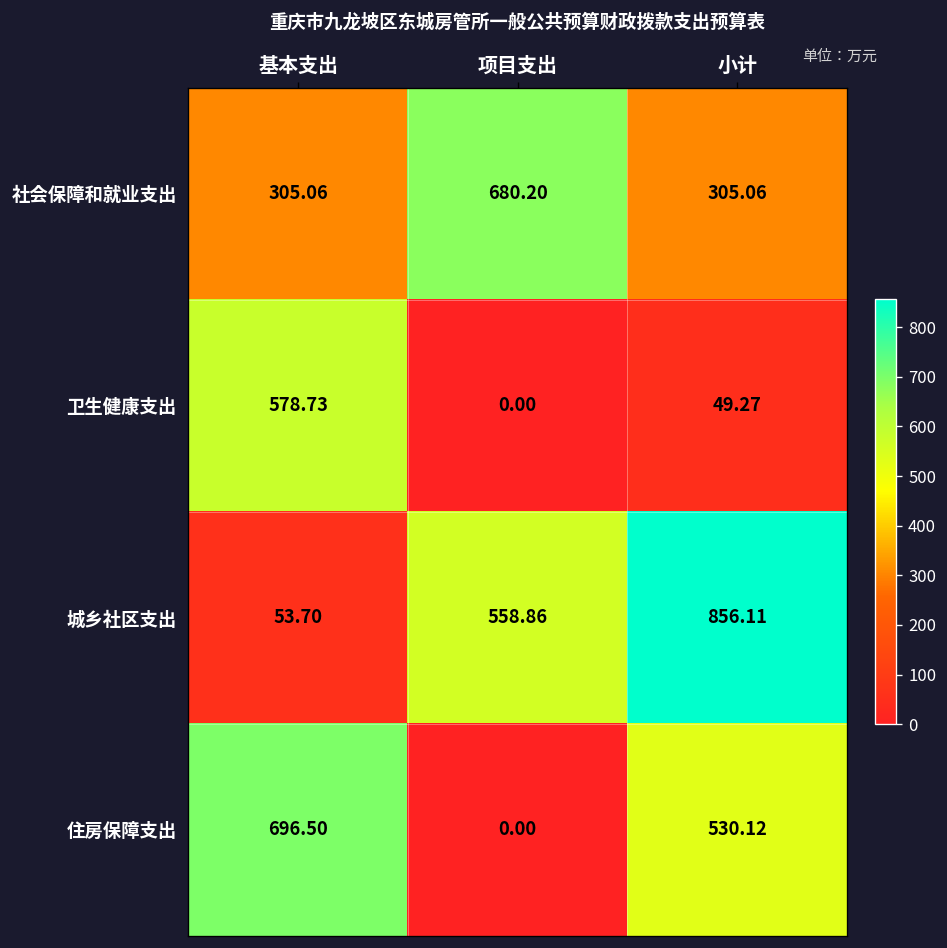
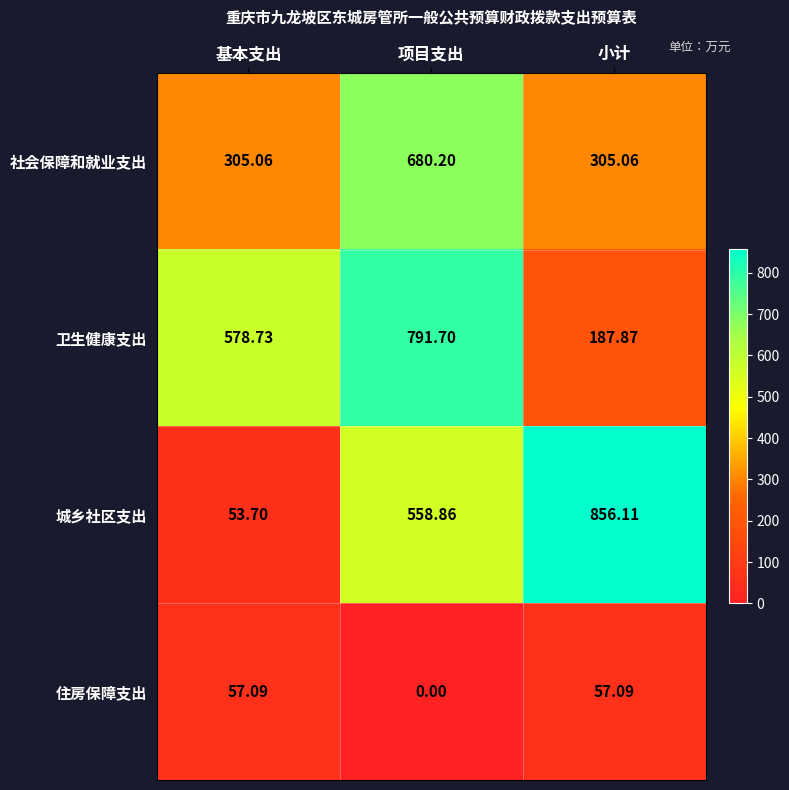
  {
    "社会保障和就业支出": {
      "基本支出": 305.06,
      "项目支出": 680.20,
      "小计": 305.06
    },
    "卫生健康支出": {
      "基本支出": 578.73,
-     "项目支出": 0.00,
-     "小计": 49.27
+     "项目支出": 791.70,
+     "小计": 187.87
    },
    "城乡社区支出": {
      "基本支出": 53.70,
      "项目支出": 558.86,
      "小计": 856.11
    },
    "住房保障支出": {
-     "基本支出": 696.50,
+     "基本支出": 57.09,
      "项目支出": 0.00,
-     "小计": 530.12
+     "小计": 57.09
    }
  }
